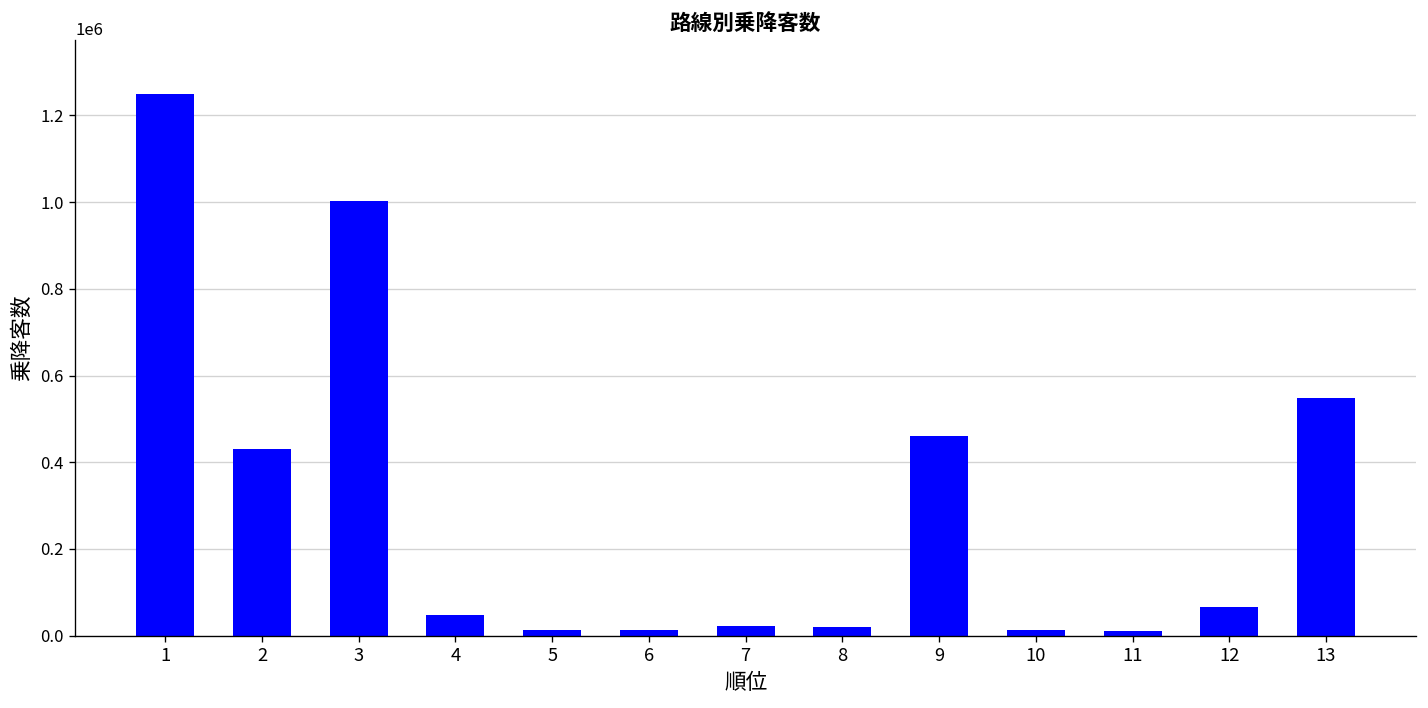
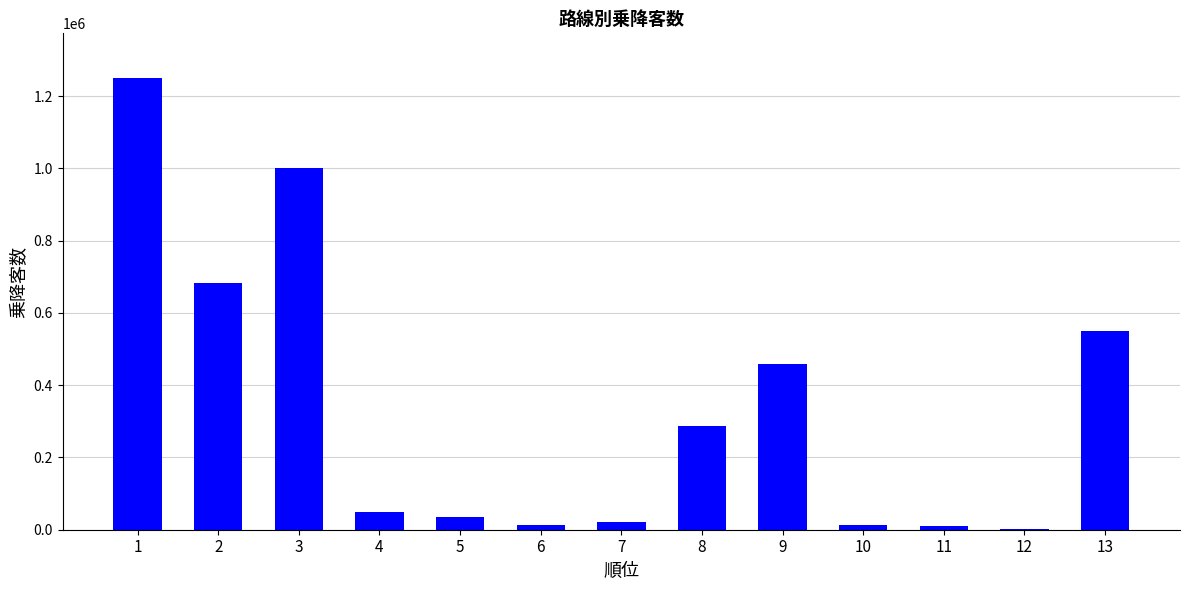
  {
    "1": 1250000,
-   "2": 430000,
+   "2": 680000,
    "3": 1000000,
    "4": 50000,
-   "5": 10000,
+   "5": 40000,
    "6": 10000,
    "7": 20000,
-   "8": 20000,
+   "8": 290000,
    "9": 460000,
    "10": 10000,
    "11": 10000,
-   "12": 70000,
+   "12": 0,
    "13": 550000
  }
